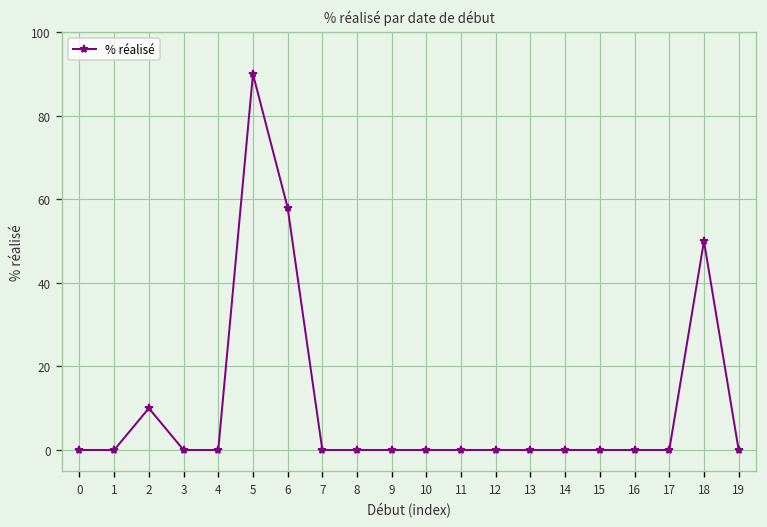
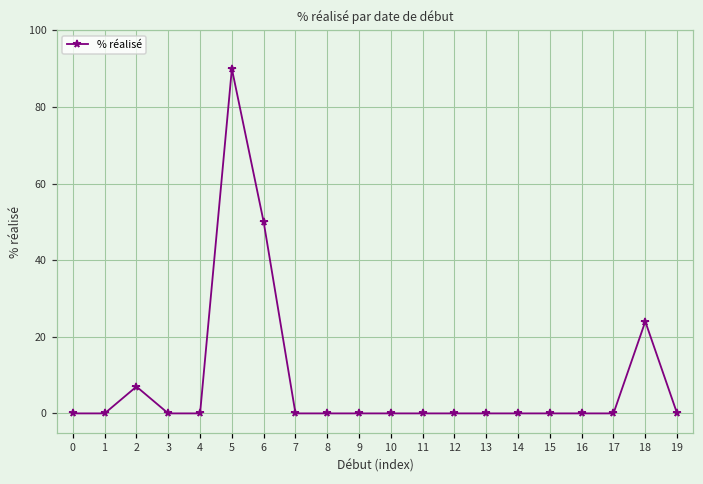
  {
    "0": 0,
    "1": 0,
-   "2": 10,
+   "2": 7,
    "3": 0,
    "4": 0,
    "5": 90,
-   "6": 58,
+   "6": 50,
    "7": 0,
    "8": 0,
    "9": 0,
    "10": 0,
    "11": 0,
    "12": 0,
    "13": 0,
    "14": 0,
    "15": 0,
    "16": 0,
    "17": 0,
-   "18": 50,
+   "18": 24,
    "19": 0
  }
